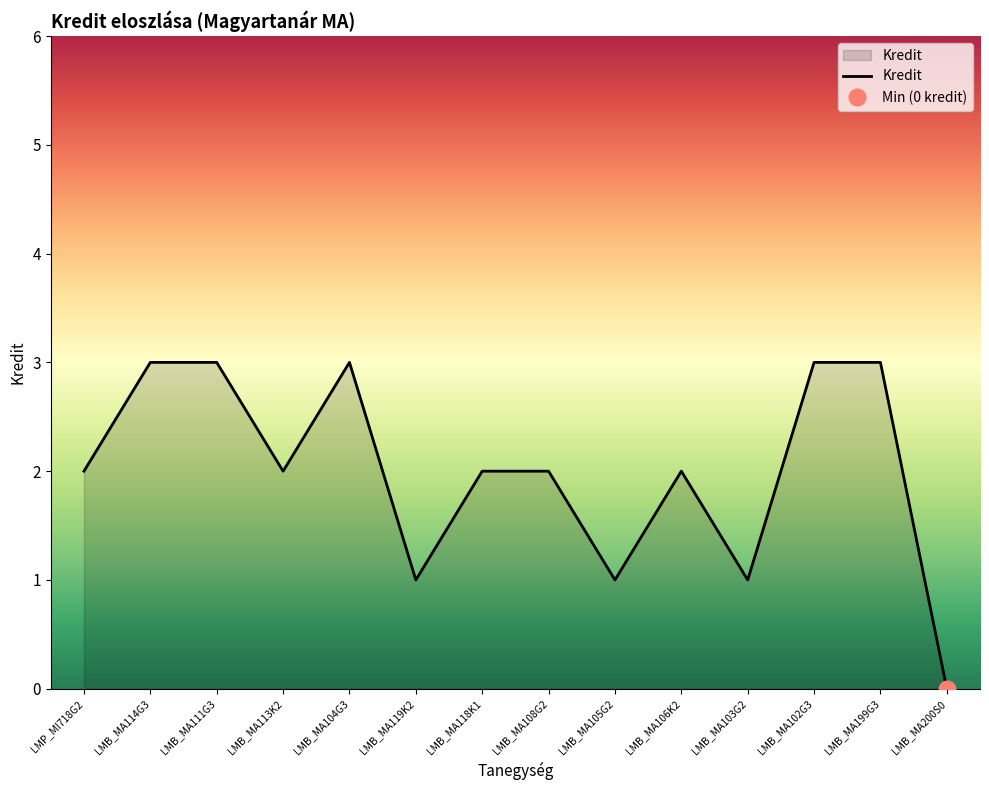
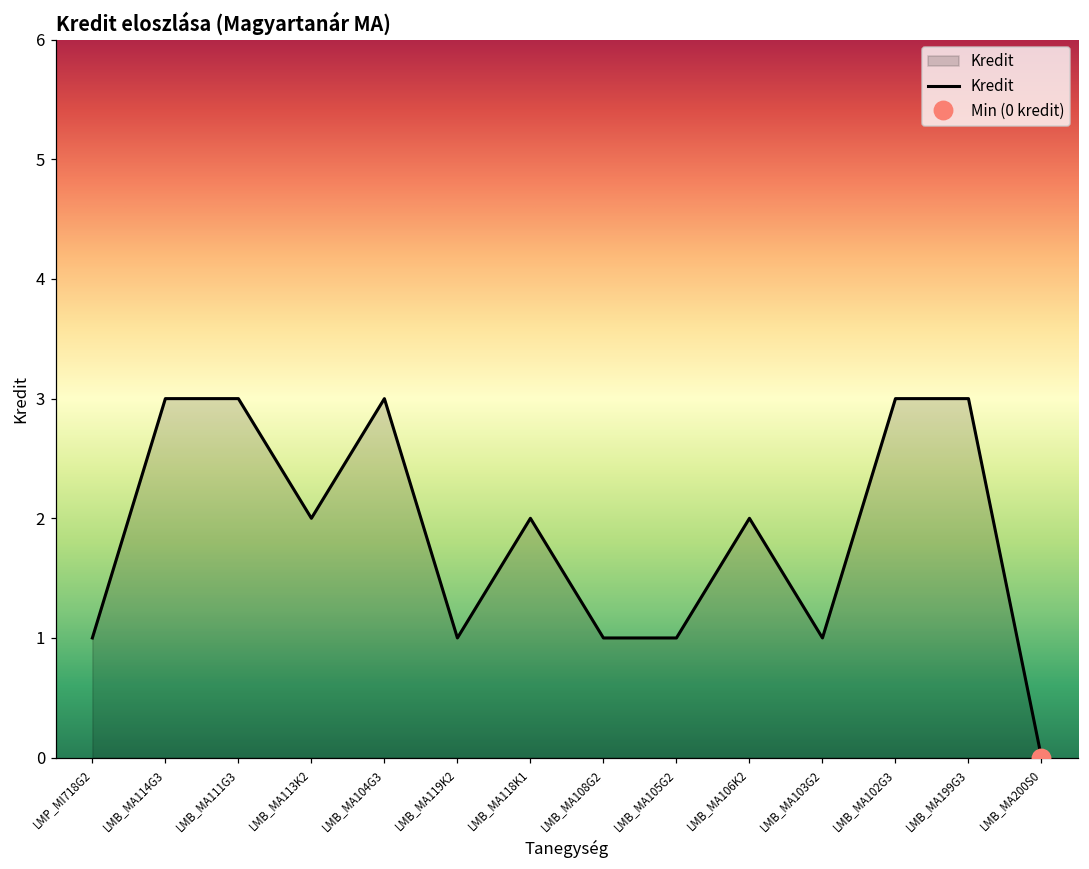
  {
    "Kredit": {
-     "LMP_MI718G2": 2,
+     "LMP_MI718G2": 1,
      "LMB_MA114G3": 3,
      "LMB_MA111G3": 3,
      "LMB_MA113K2": 2,
      "LMB_MA104G3": 3,
      "LMB_MA119K2": 1,
      "LMB_MA118K1": 2,
-     "LMB_MA108G2": 2,
+     "LMB_MA108G2": 1,
      "LMB_MA105G2": 1,
      "LMB_MA106K2": 2,
      "LMB_MA103G2": 1,
      "LMB_MA102G3": 3,
      "LMB_MA199G3": 3
    }
  }
